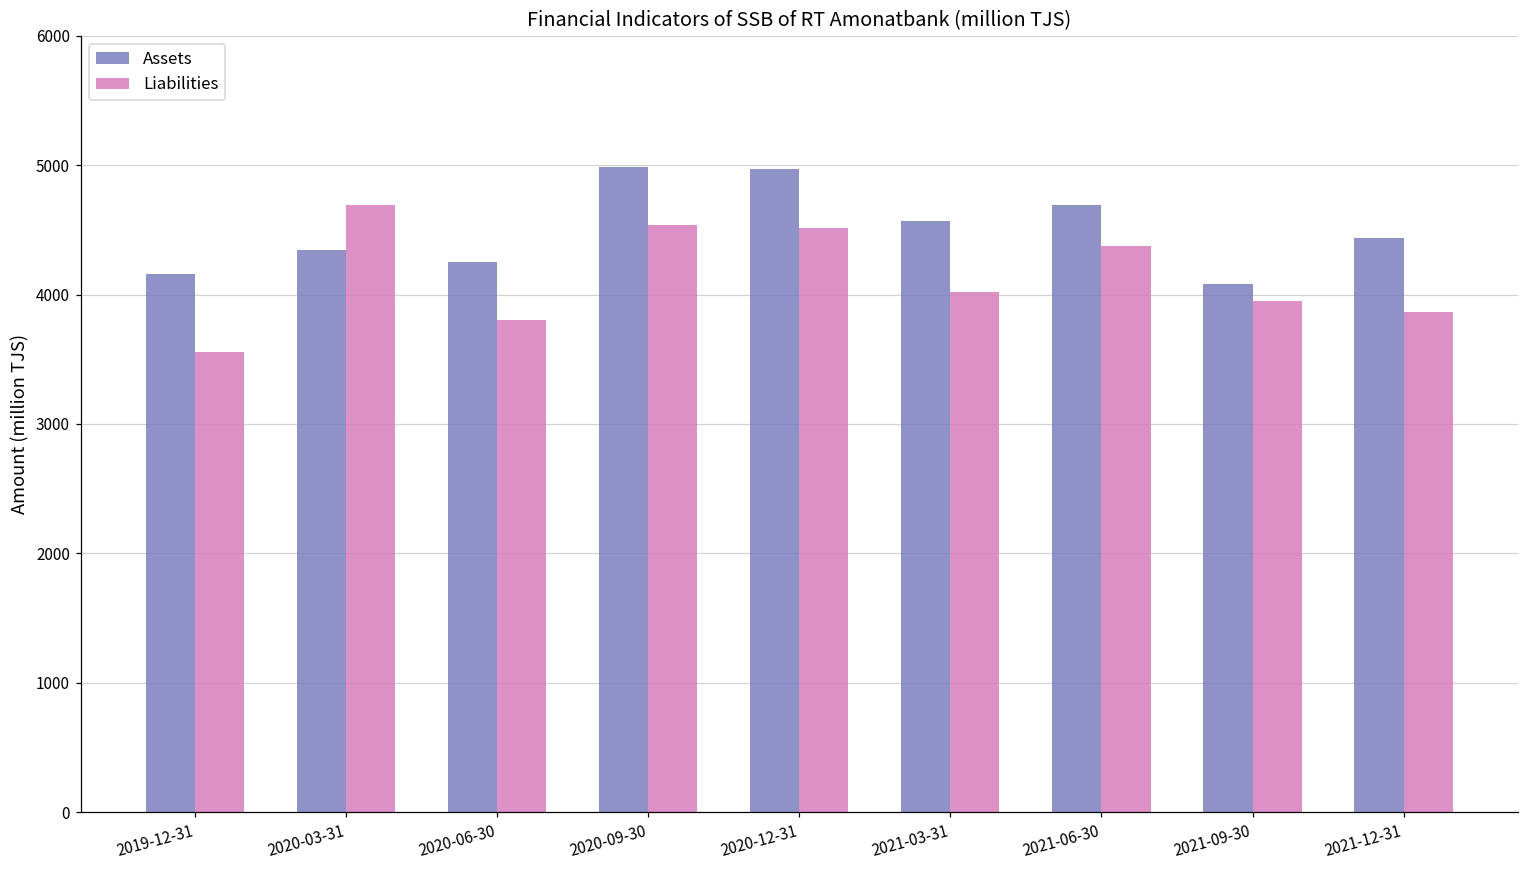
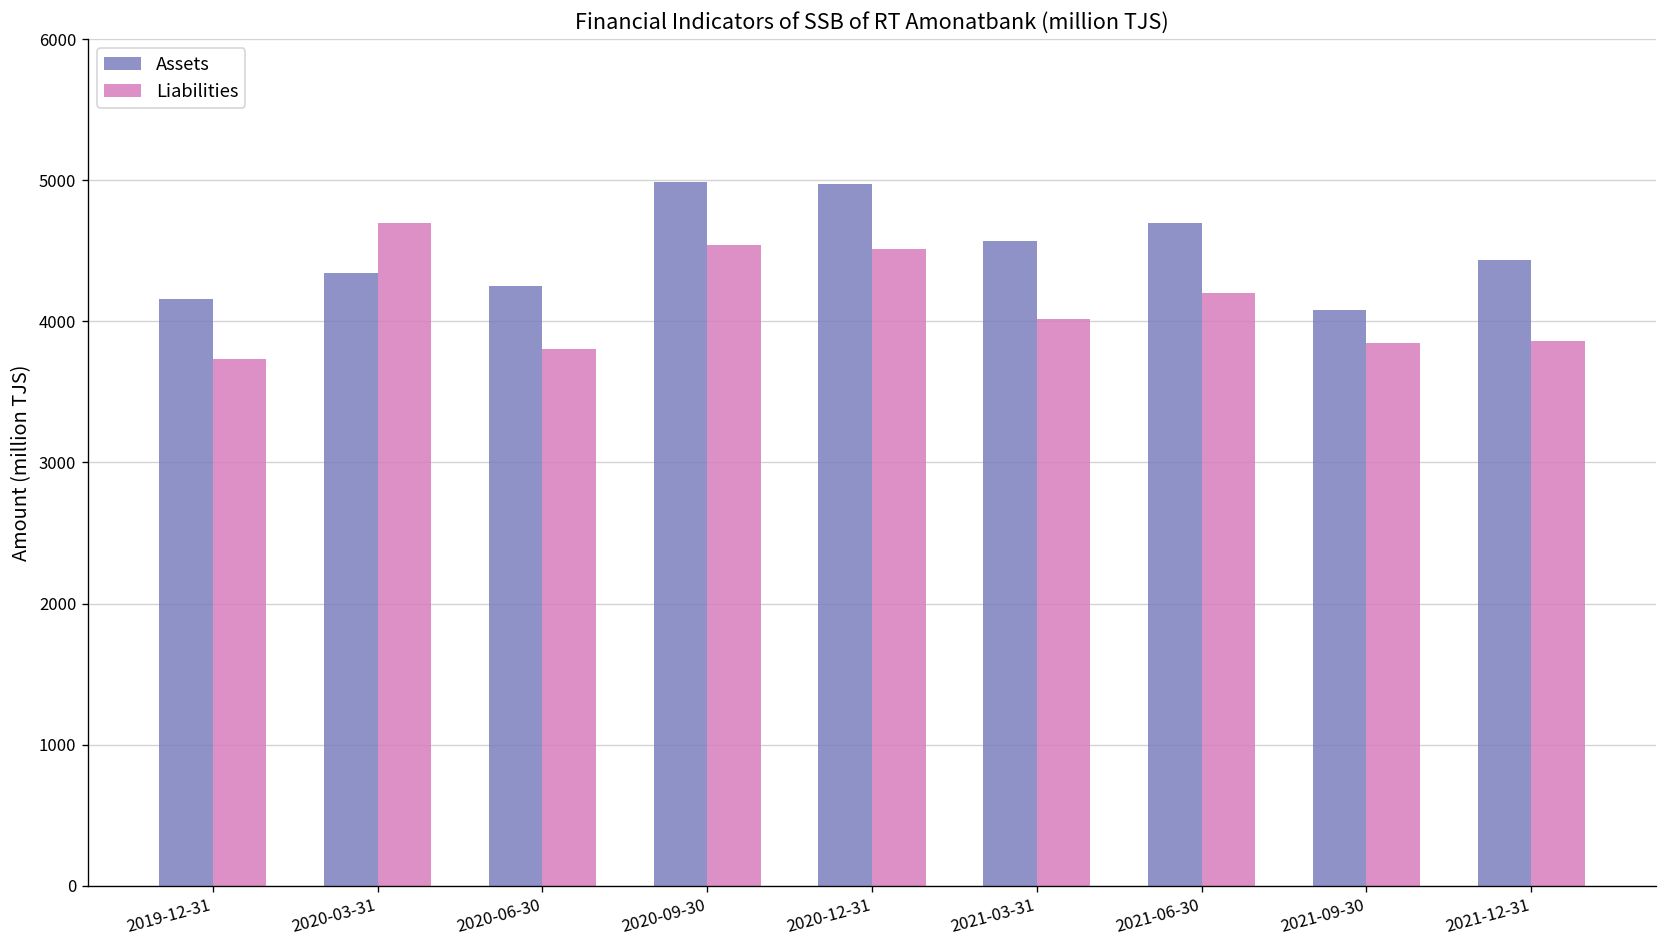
  {
    "Assets": {
      "2019-12-31": 4160,
      "2020-03-31": 4340,
      "2020-06-30": 4250,
      "2020-09-30": 4990,
      "2020-12-31": 4970,
      "2021-03-31": 4570,
      "2021-06-30": 4700,
      "2021-09-30": 4080,
      "2021-12-31": 4440
    },
    "Liabilities": {
-     "2019-12-31": 3550,
+     "2019-12-31": 3730,
      "2020-03-31": 4690,
      "2020-06-30": 3800,
      "2020-09-30": 4540,
      "2020-12-31": 4510,
      "2021-03-31": 4020,
-     "2021-06-30": 4370,
-     "2021-09-30": 3950,
+     "2021-06-30": 4200,
+     "2021-09-30": 3840,
      "2021-12-31": 3860
    }
  }
